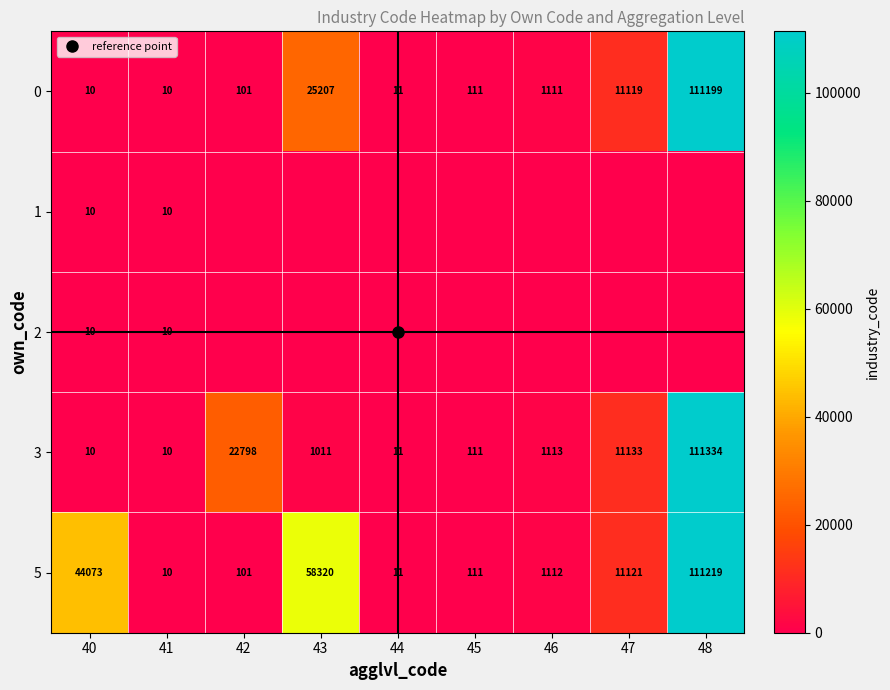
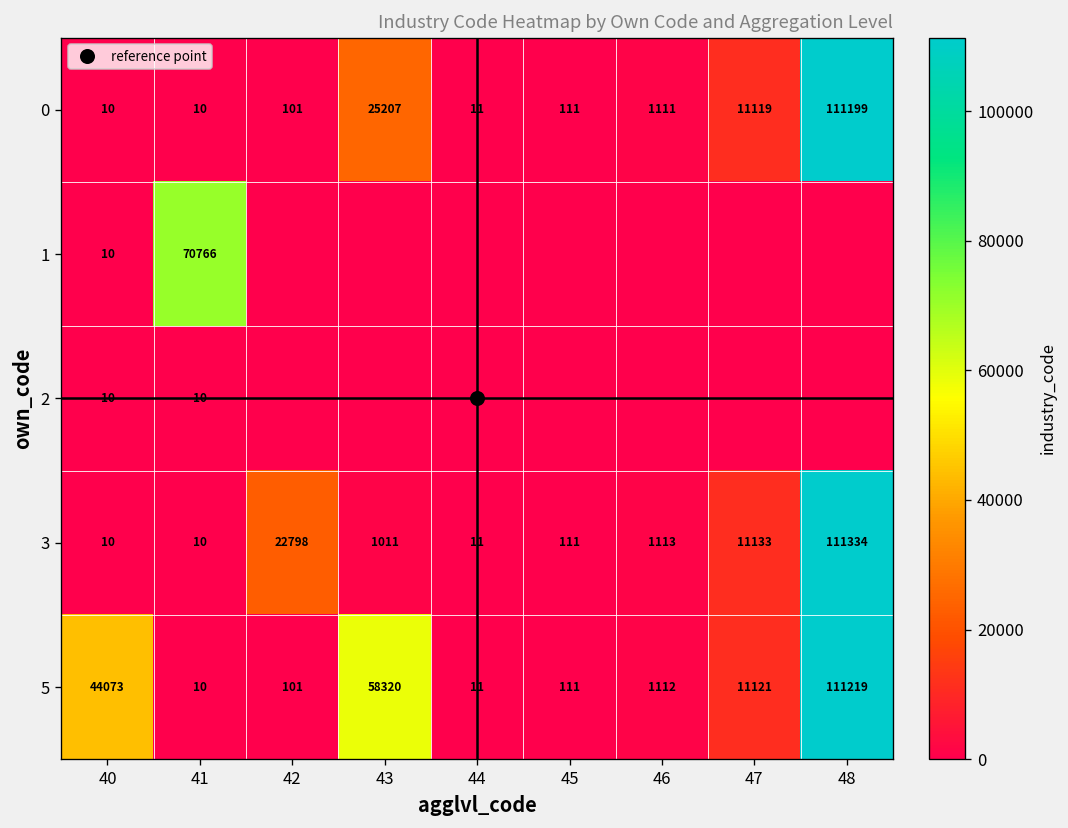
  {
    "0": {
      "40": 10,
      "41": 10,
      "42": 101,
      "43": 25207,
      "44": 11,
      "45": 111,
      "46": 1111,
      "47": 11119,
      "48": 111199
    },
    "1": {
      "40": 10,
-     "41": 10
+     "41": 70766
    },
    "2": {
      "40": 10,
      "41": 10
    },
    "3": {
      "40": 10,
      "41": 10,
      "42": 22798,
      "43": 1011,
      "44": 11,
      "45": 111,
      "46": 1113,
      "47": 11133,
      "48": 111334
    },
    "5": {
      "40": 44073,
      "41": 10,
      "42": 101,
      "43": 58320,
      "44": 11,
      "45": 111,
      "46": 1112,
      "47": 11121,
      "48": 111219
    }
  }
